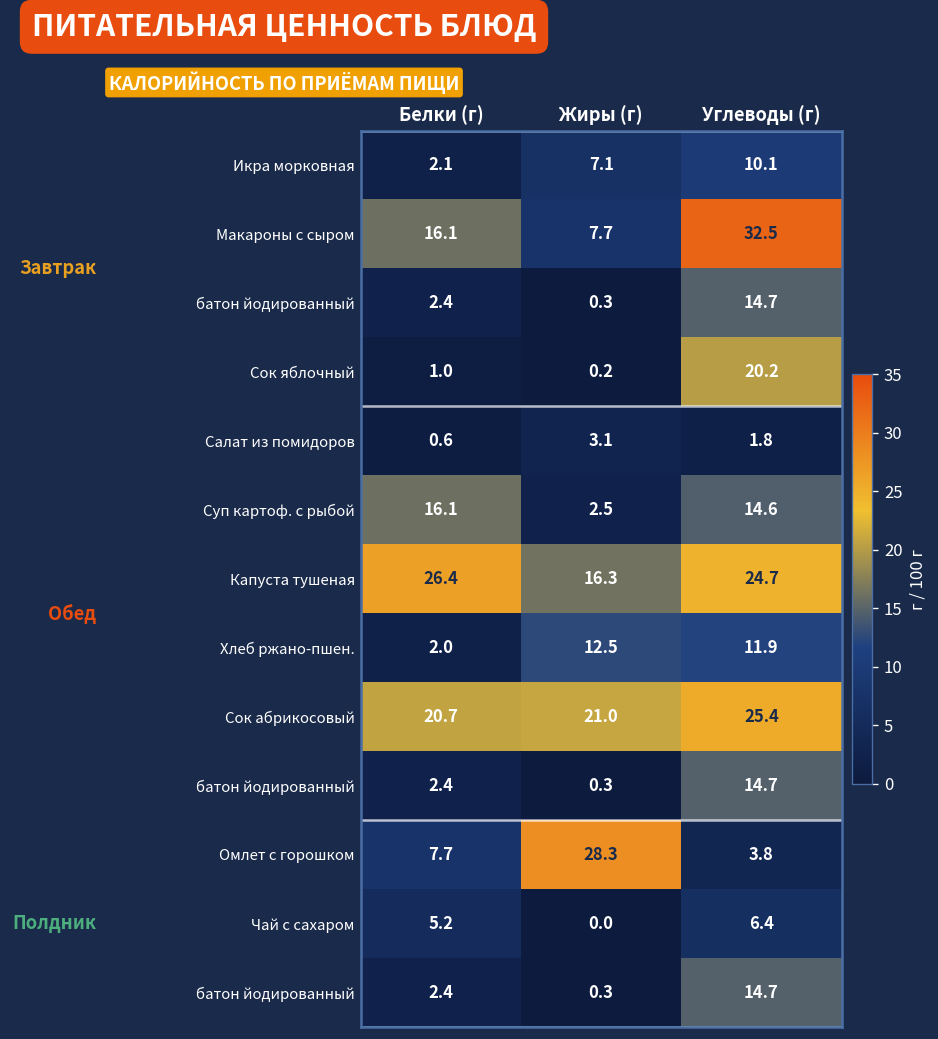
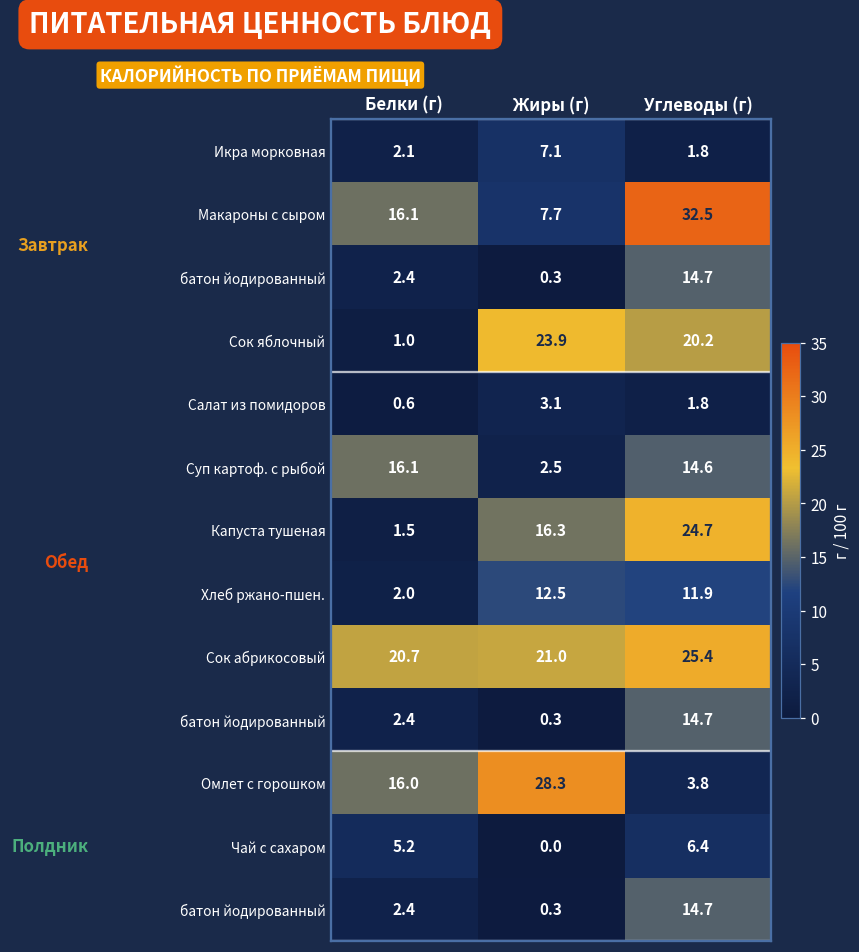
  {
    "Икра морковная": {
      "Белки (г)": 2.1,
      "Жиры (г)": 7.1,
-     "Углеводы (г)": 10.1
+     "Углеводы (г)": 1.8
    },
    "Макароны с сыром": {
      "Белки (г)": 16.1,
      "Жиры (г)": 7.7,
      "Углеводы (г)": 32.5
    },
    "Сок яблочный": {
      "Белки (г)": 1.0,
-     "Жиры (г)": 0.2,
+     "Жиры (г)": 23.9,
      "Углеводы (г)": 20.2
    },
    "Салат из помидоров": {
      "Белки (г)": 0.6,
      "Жиры (г)": 3.1,
      "Углеводы (г)": 1.8
    },
    "Суп картоф. с рыбой": {
      "Белки (г)": 16.1,
      "Жиры (г)": 2.5,
      "Углеводы (г)": 14.6
    },
    "Капуста тушеная": {
-     "Белки (г)": 26.4,
+     "Белки (г)": 1.5,
      "Жиры (г)": 16.3,
      "Углеводы (г)": 24.7
    },
    "Хлеб ржано-пшен.": {
      "Белки (г)": 2.0,
      "Жиры (г)": 12.5,
      "Углеводы (г)": 11.9
    },
    "Сок абрикосовый": {
      "Белки (г)": 20.7,
      "Жиры (г)": 21.0,
      "Углеводы (г)": 25.4
    },
    "Омлет с горошком": {
-     "Белки (г)": 7.7,
+     "Белки (г)": 16.0,
      "Жиры (г)": 28.3,
      "Углеводы (г)": 3.8
    },
    "Чай с сахаром": {
      "Белки (г)": 5.2,
      "Жиры (г)": 0.0,
      "Углеводы (г)": 6.4
    }
  }
